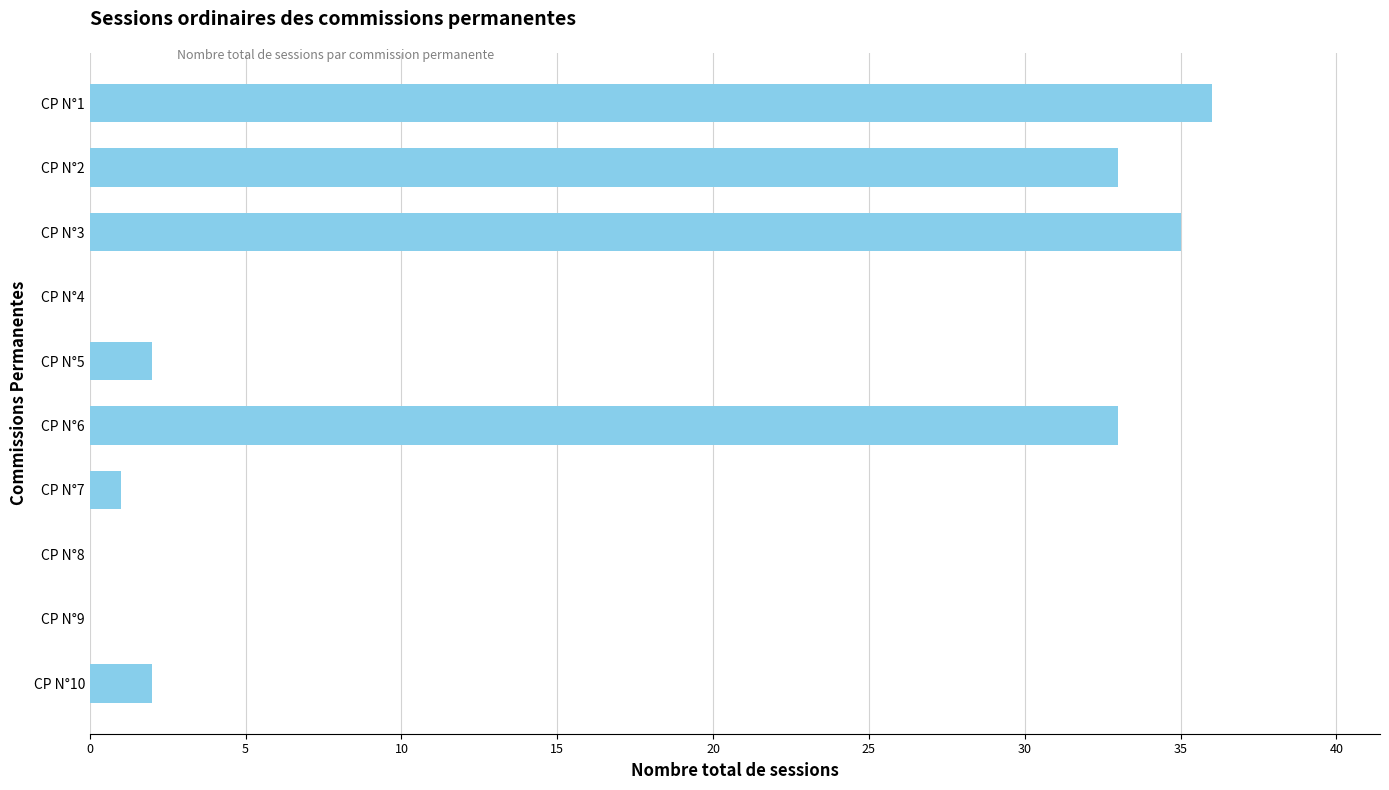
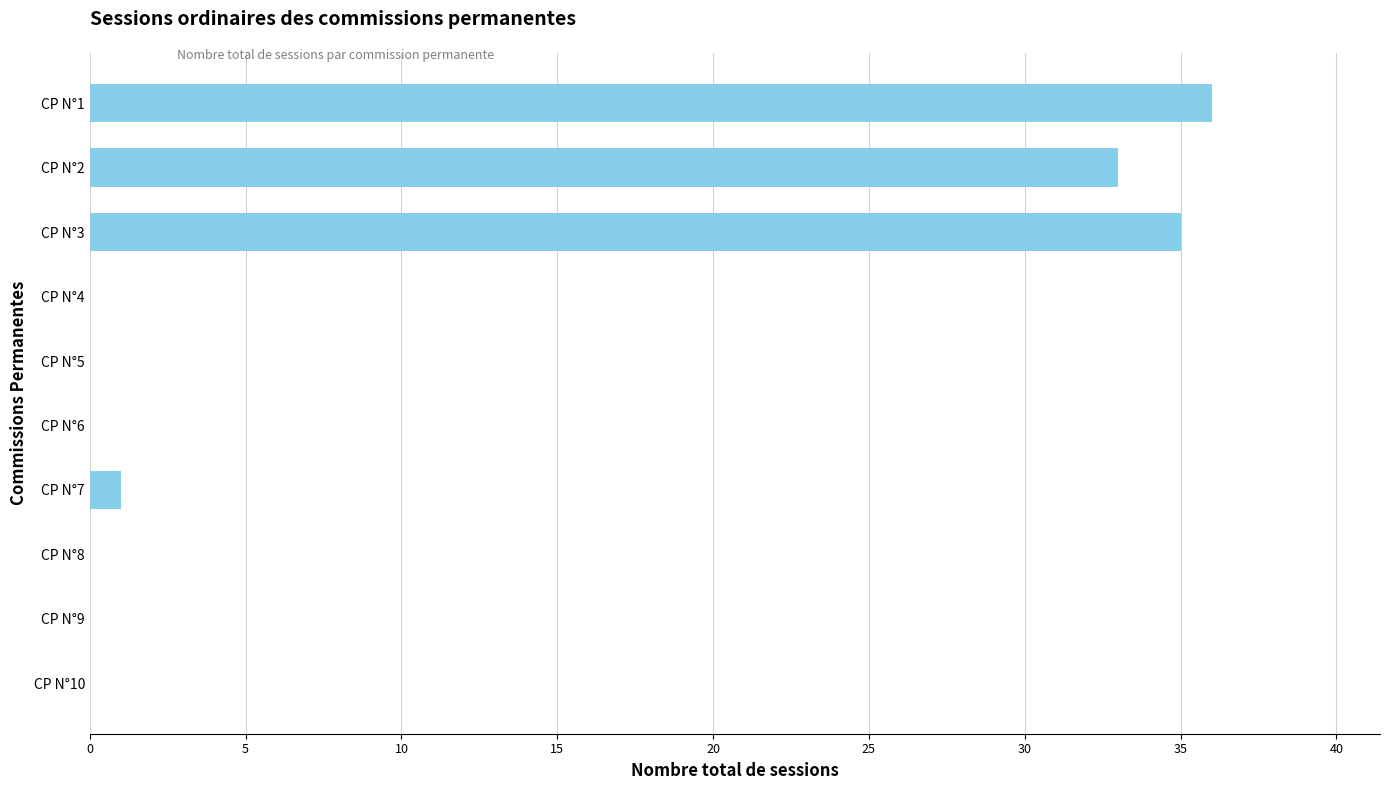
  {
    "CP N°1": 36,
    "CP N°2": 33,
    "CP N°3": 35,
    "CP N°4": 0,
-   "CP N°5": 2,
-   "CP N°6": 33,
+   "CP N°5": 0,
+   "CP N°6": 0,
    "CP N°7": 1,
    "CP N°8": 0,
    "CP N°9": 0,
-   "CP N°10": 2
+   "CP N°10": 0
  }
